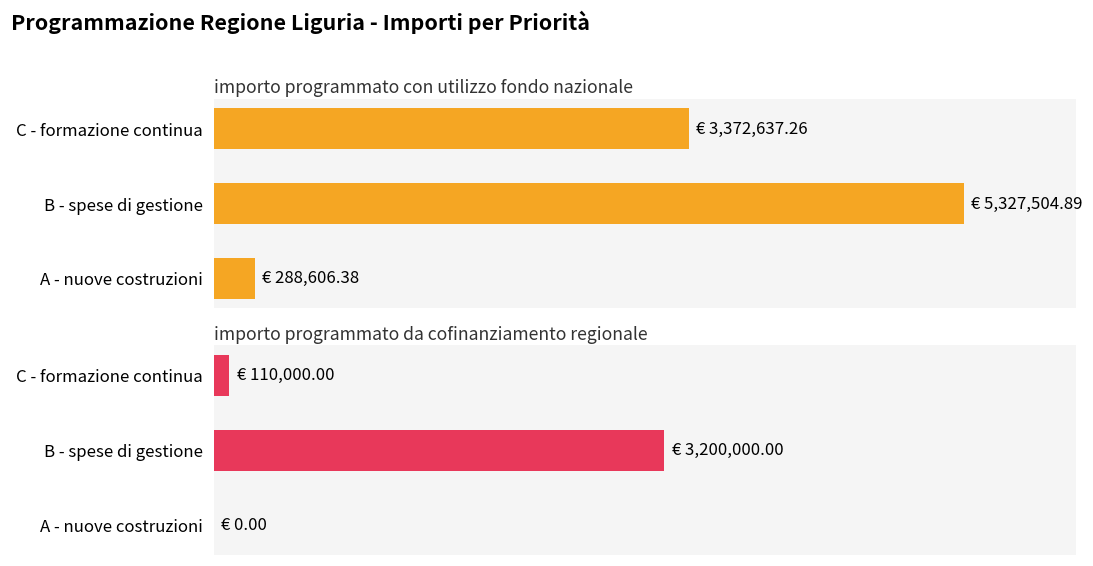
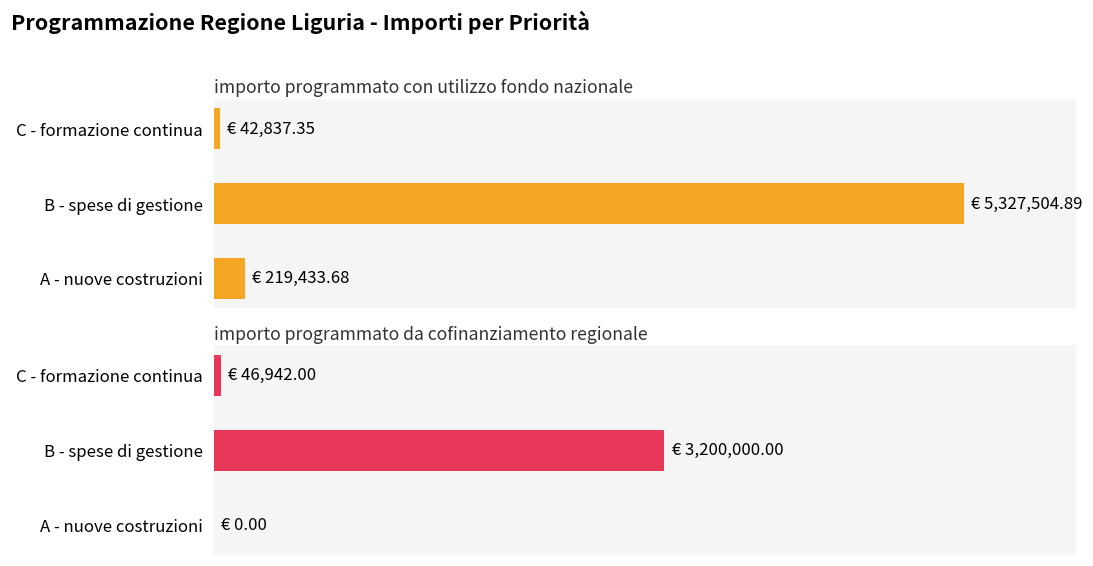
  {
    "importo programmato con utilizzo fondo nazionale": {
-     "C - formazione continua": "3,372,637.26",
+     "C - formazione continua": "42,837.35",
      "B - spese di gestione": "5,327,504.89",
-     "A - nuove costruzioni": "288,606.38"
+     "A - nuove costruzioni": "219,433.68"
    },
    "importo programmato da cofinanziamento regionale": {
-     "C - formazione continua": "110,000.00",
+     "C - formazione continua": "46,942.00",
      "B - spese di gestione": "3,200,000.00",
      "A - nuove costruzioni": "0.00"
    }
  }
